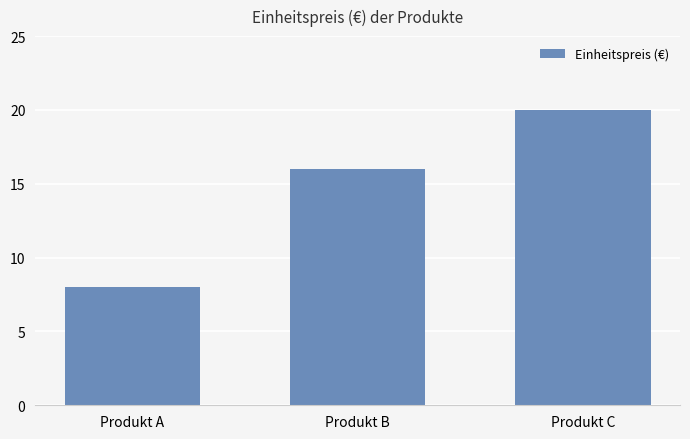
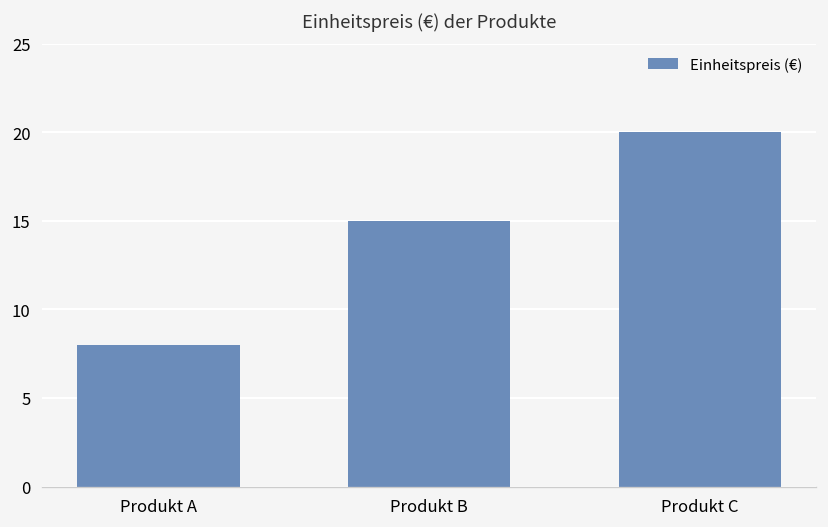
  {
    "Produkt A": 8,
-   "Produkt B": 16,
+   "Produkt B": 15,
    "Produkt C": 20
  }
